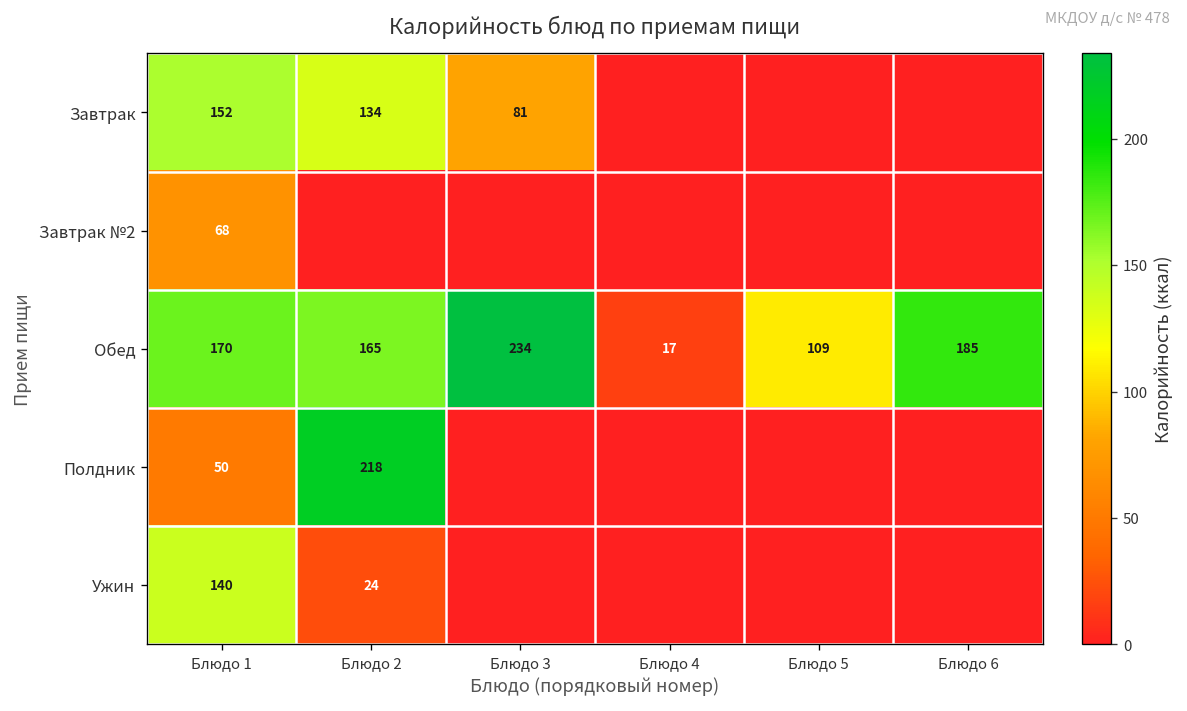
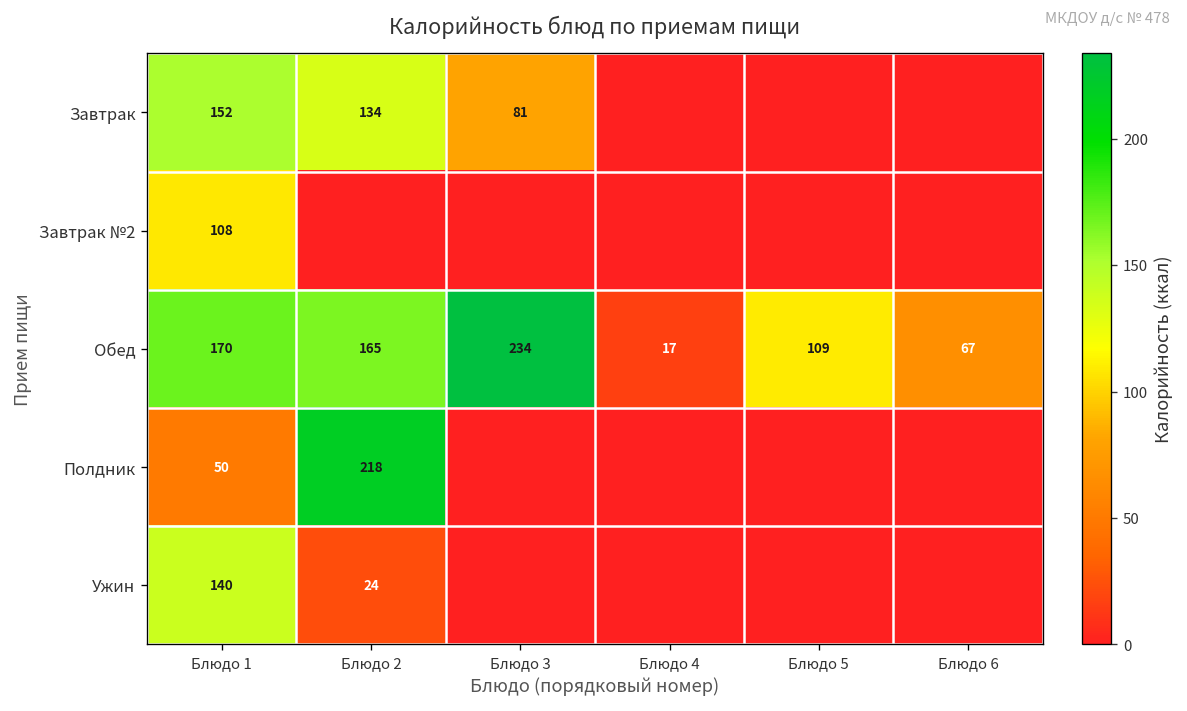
  {
    "Завтрак": {
      "Блюдо 1": 152,
      "Блюдо 2": 134,
      "Блюдо 3": 81
    },
    "Завтрак №2": {
-     "Блюдо 1": 68
+     "Блюдо 1": 108
    },
    "Обед": {
      "Блюдо 1": 170,
      "Блюдо 2": 165,
      "Блюдо 3": 234,
      "Блюдо 4": 17,
      "Блюдо 5": 109,
-     "Блюдо 6": 185
+     "Блюдо 6": 67
    },
    "Полдник": {
      "Блюдо 1": 50,
      "Блюдо 2": 218
    },
    "Ужин": {
      "Блюдо 1": 140,
      "Блюдо 2": 24
    }
  }
